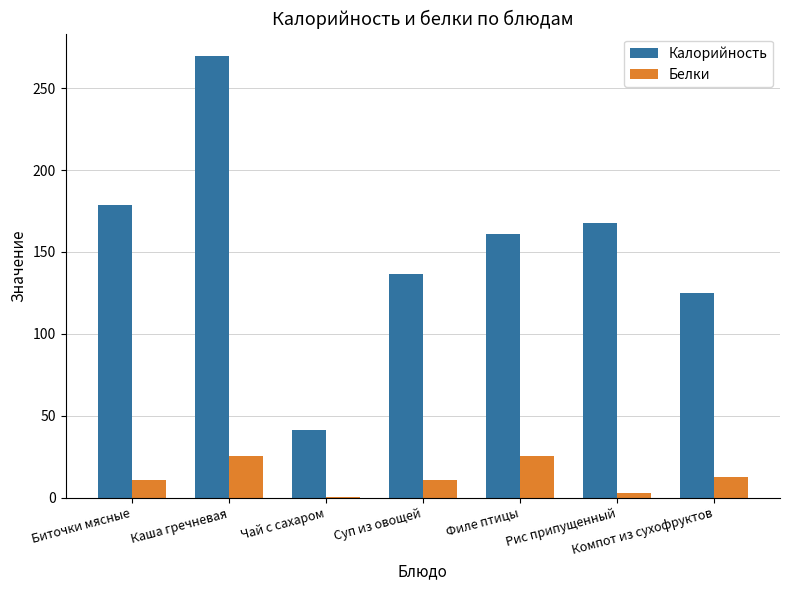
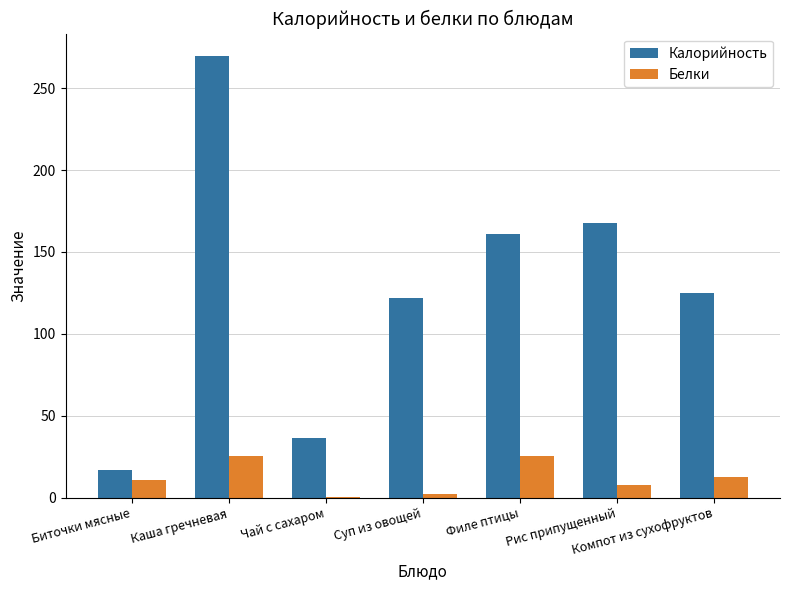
  {
    "Калорийность": {
-     "Биточки мясные": 179,
+     "Биточки мясные": 17,
      "Каша гречневая": 270,
-     "Чай с сахаром": 41,
-     "Суп из овощей": 137,
+     "Чай с сахаром": 36,
+     "Суп из овощей": 122,
      "Филе птицы": 161,
      "Рис припущенный": 168,
      "Компот из сухофруктов": 125
    },
    "Белки": {
      "Биточки мясные": 11,
      "Каша гречневая": 26,
-     "Суп из овощей": 10,
+     "Суп из овощей": 2,
      "Филе птицы": 25,
-     "Рис припущенный": 3,
+     "Рис припущенный": 8,
      "Компот из сухофруктов": 13
    }
  }
